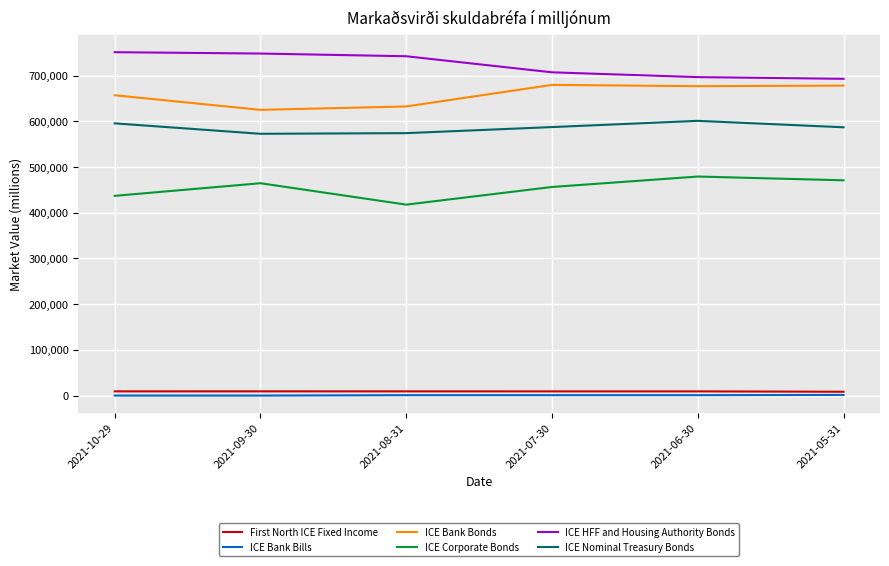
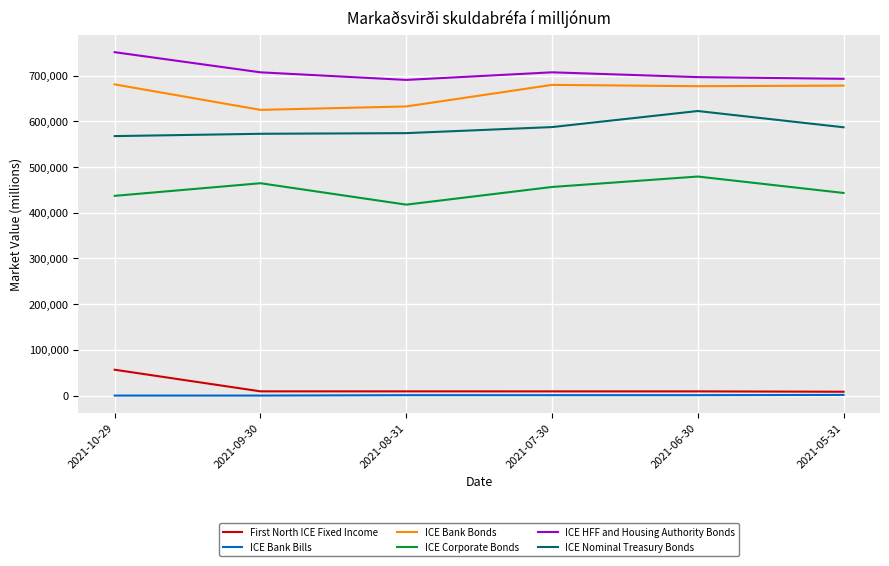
  {
    "First North ICE Fixed Income": {
-     "2021-10-29": "10,000",
+     "2021-10-29": "60,000",
      "2021-09-30": "10,000",
      "2021-08-31": "10,000",
      "2021-07-30": "10,000",
      "2021-06-30": "10,000",
      "2021-05-31": "10,000"
    },
    "ICE Bank Bills": {
      "2021-10-29": "0",
      "2021-09-30": "0",
      "2021-08-31": "0",
      "2021-07-30": "0",
      "2021-06-30": "0",
      "2021-05-31": "0"
    },
    "ICE Bank Bonds": {
-     "2021-10-29": "660,000",
+     "2021-10-29": "680,000",
      "2021-09-30": "630,000",
      "2021-08-31": "630,000",
      "2021-07-30": "680,000",
      "2021-06-30": "680,000",
      "2021-05-31": "680,000"
    },
    "ICE Corporate Bonds": {
      "2021-10-29": "440,000",
      "2021-09-30": "460,000",
      "2021-08-31": "420,000",
      "2021-07-30": "460,000",
      "2021-06-30": "480,000",
-     "2021-05-31": "470,000"
+     "2021-05-31": "440,000"
    },
    "ICE HFF and Housing Authority Bonds": {
      "2021-10-29": "750,000",
-     "2021-09-30": "750,000",
-     "2021-08-31": "740,000",
+     "2021-09-30": "710,000",
+     "2021-08-31": "690,000",
      "2021-07-30": "710,000",
      "2021-06-30": "700,000",
      "2021-05-31": "690,000"
    },
    "ICE Nominal Treasury Bonds": {
-     "2021-10-29": "600,000",
+     "2021-10-29": "570,000",
      "2021-09-30": "570,000",
      "2021-08-31": "570,000",
      "2021-07-30": "590,000",
-     "2021-06-30": "600,000",
+     "2021-06-30": "620,000",
      "2021-05-31": "590,000"
    }
  }
